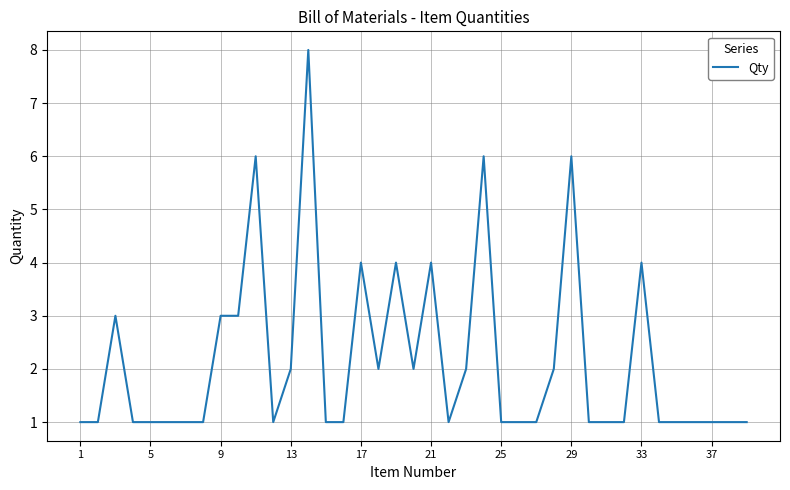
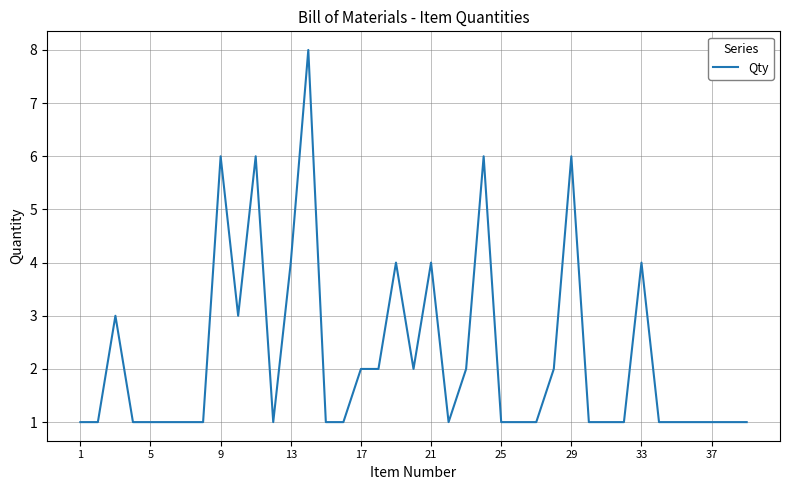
  {
    "1": 1,
    "5": 1,
-   "9": 3,
-   "13": 2,
-   "17": 4,
+   "9": 6,
+   "13": 4,
+   "17": 2,
    "21": 4,
    "25": 1,
    "29": 6,
    "33": 4,
    "37": 1
  }
